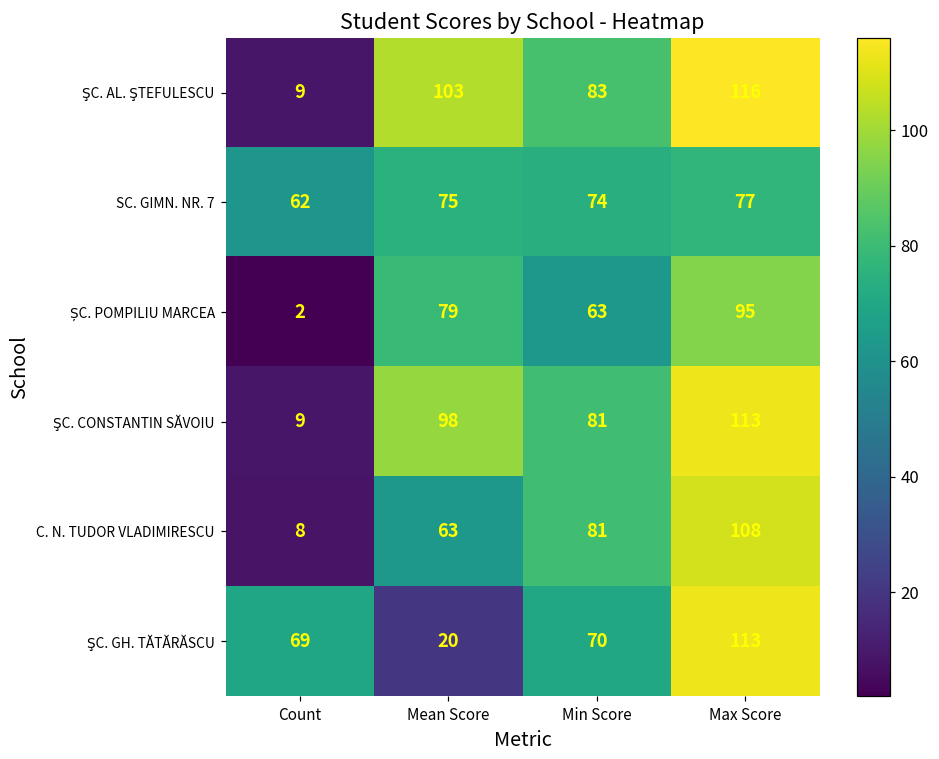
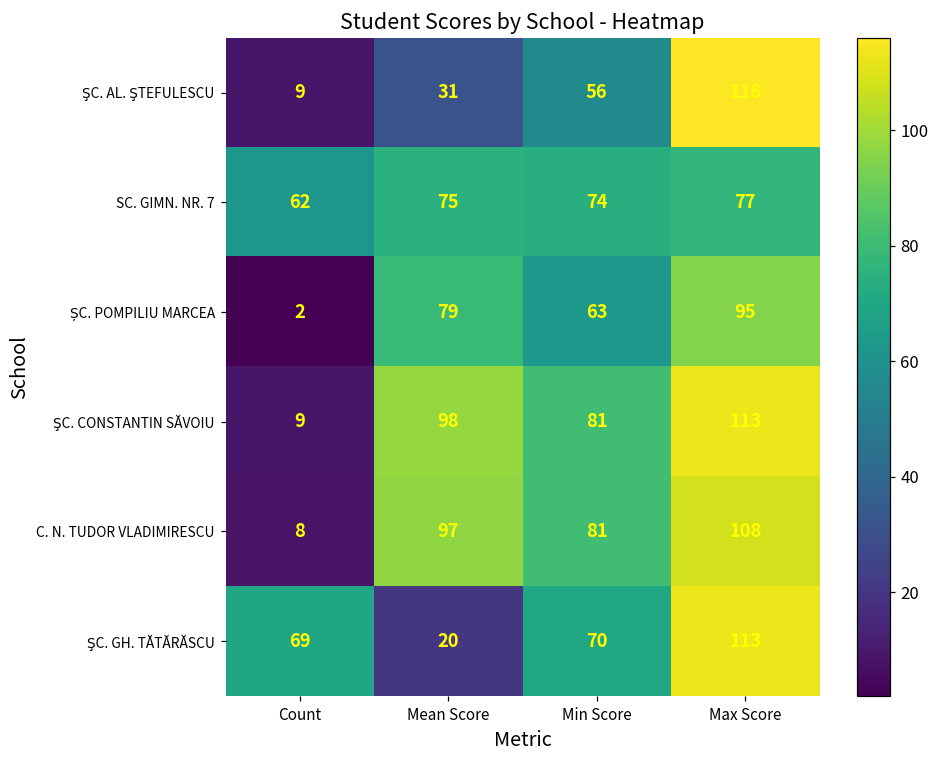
  {
    "ŞC. AL. ŞTEFULESCU": {
      "Count": 9,
-     "Mean Score": 103,
-     "Min Score": 83
+     "Mean Score": 31,
+     "Min Score": 56
    },
    "SC. GIMN. NR. 7": {
      "Count": 62,
      "Mean Score": 75,
      "Min Score": 74,
      "Max Score": 77
    },
    "ȘC. POMPILIU MARCEA": {
      "Count": 2,
      "Mean Score": 79,
      "Min Score": 63,
      "Max Score": 95
    },
    "ŞC. CONSTANTIN SĂVOIU": {
      "Count": 9,
      "Mean Score": 98,
      "Min Score": 81
    },
    "C. N. TUDOR VLADIMIRESCU": {
      "Count": 8,
-     "Mean Score": 63,
+     "Mean Score": 97,
      "Min Score": 81
    },
    "ŞC. GH. TĂTĂRĂSCU": {
      "Count": 69,
      "Mean Score": 20,
      "Min Score": 70
    }
  }
